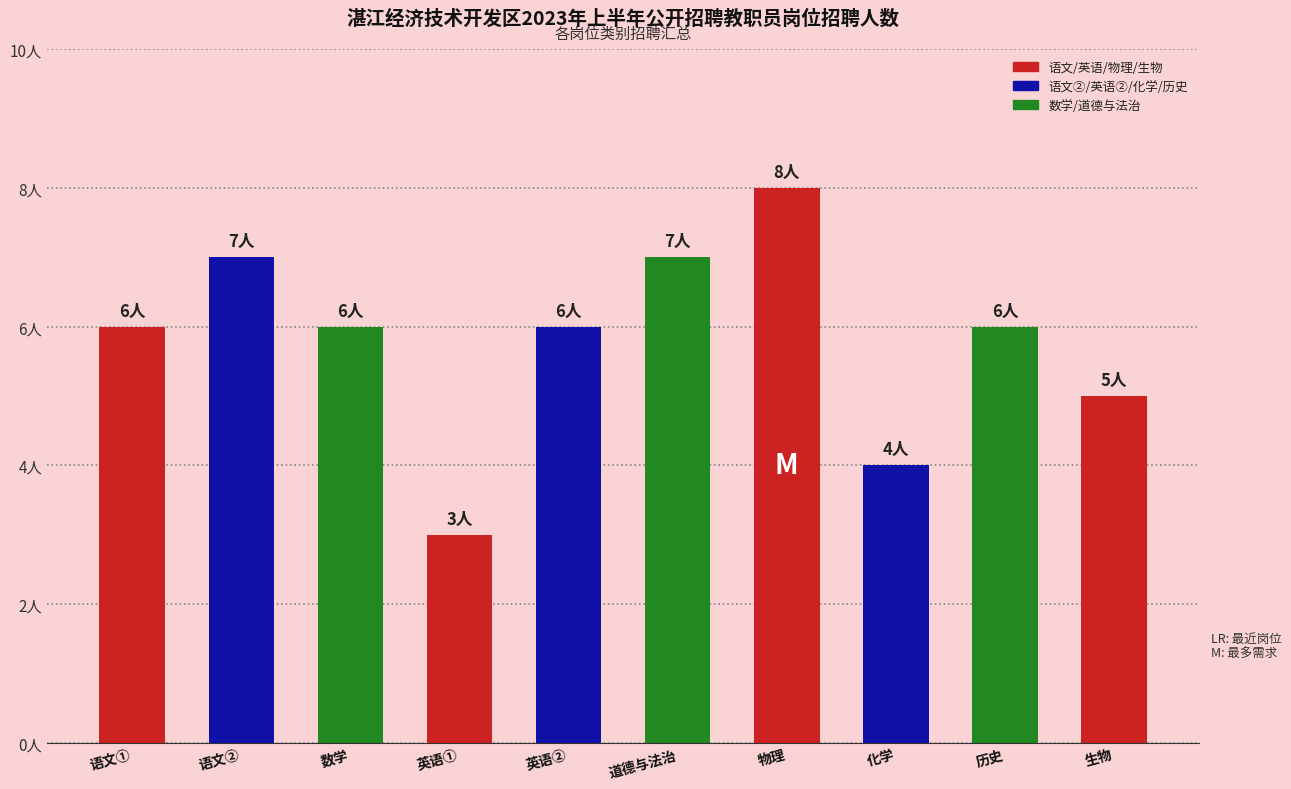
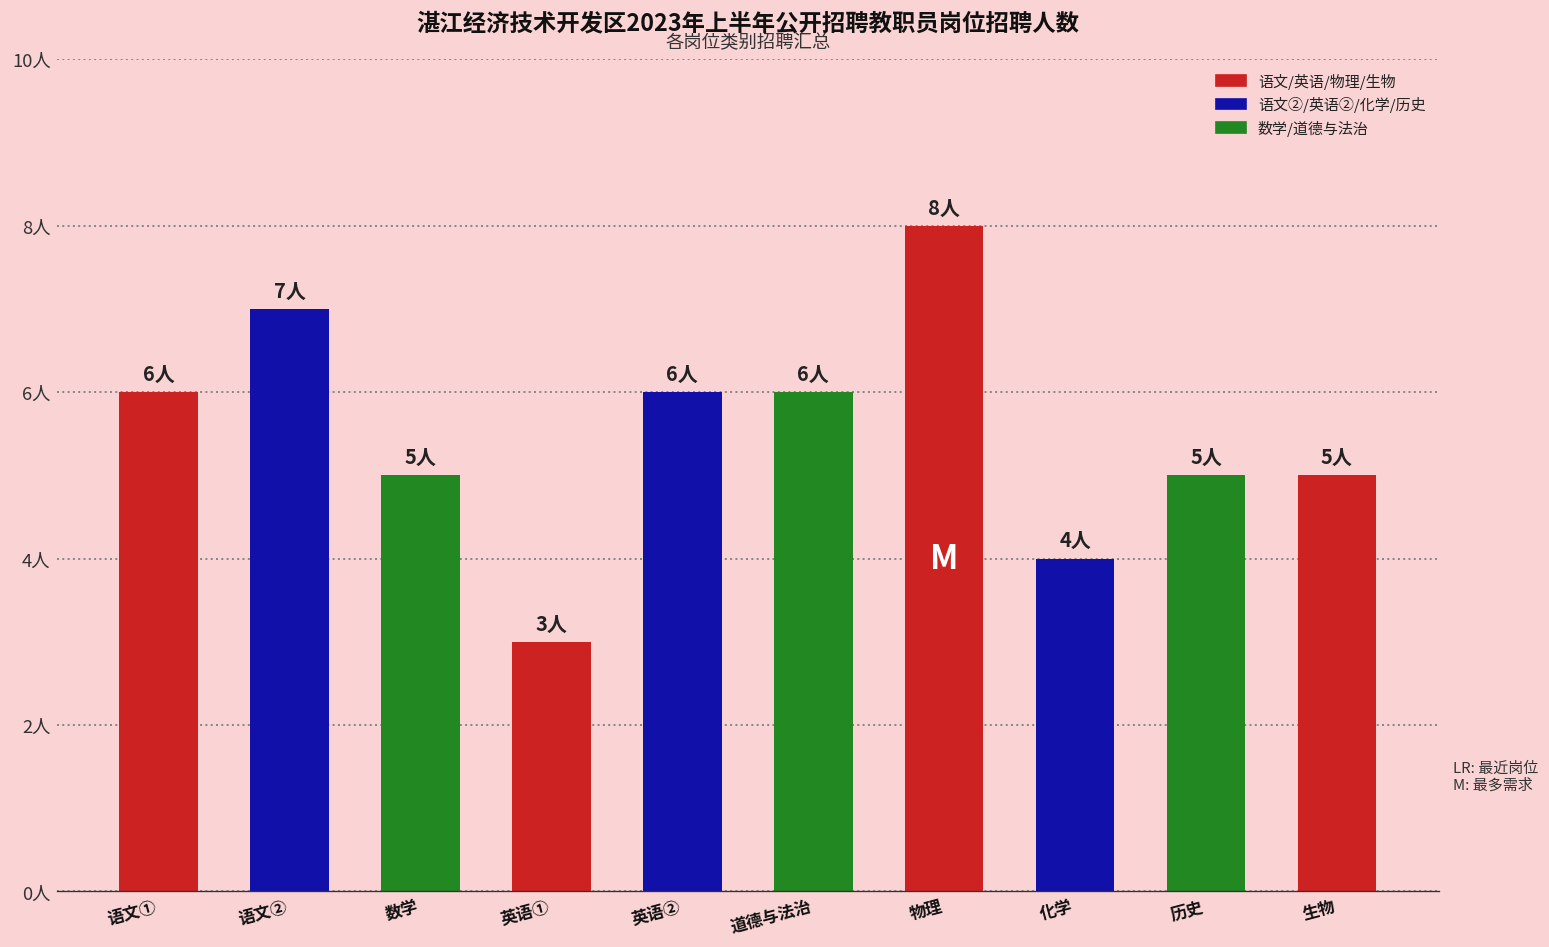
  {
    "语文①": "6人",
    "语文②": "7人",
-   "数学": "6人",
+   "数学": "5人",
    "英语①": "3人",
    "英语②": "6人",
-   "道德与法治": "7人",
+   "道德与法治": "6人",
    "物理": "8人",
    "化学": "4人",
-   "历史": "6人",
+   "历史": "5人",
    "生物": "5人"
  }
